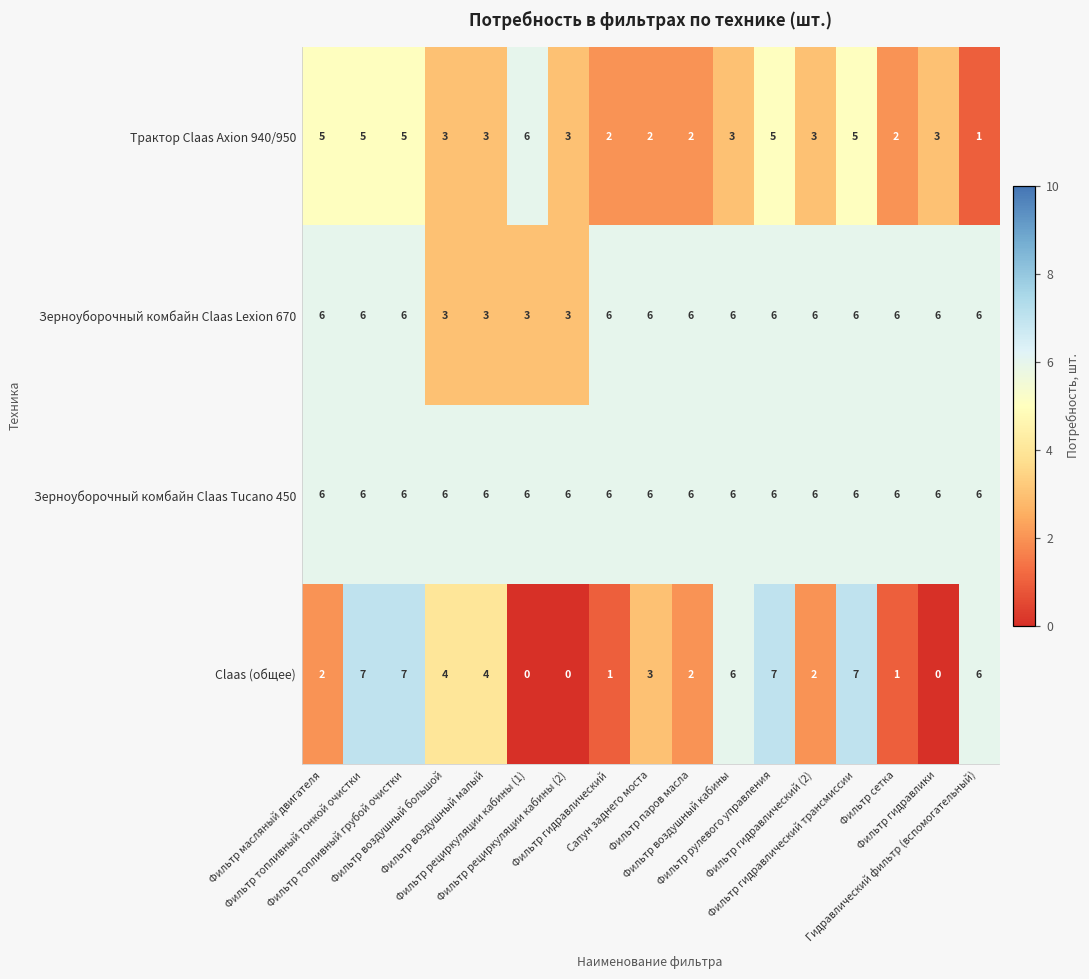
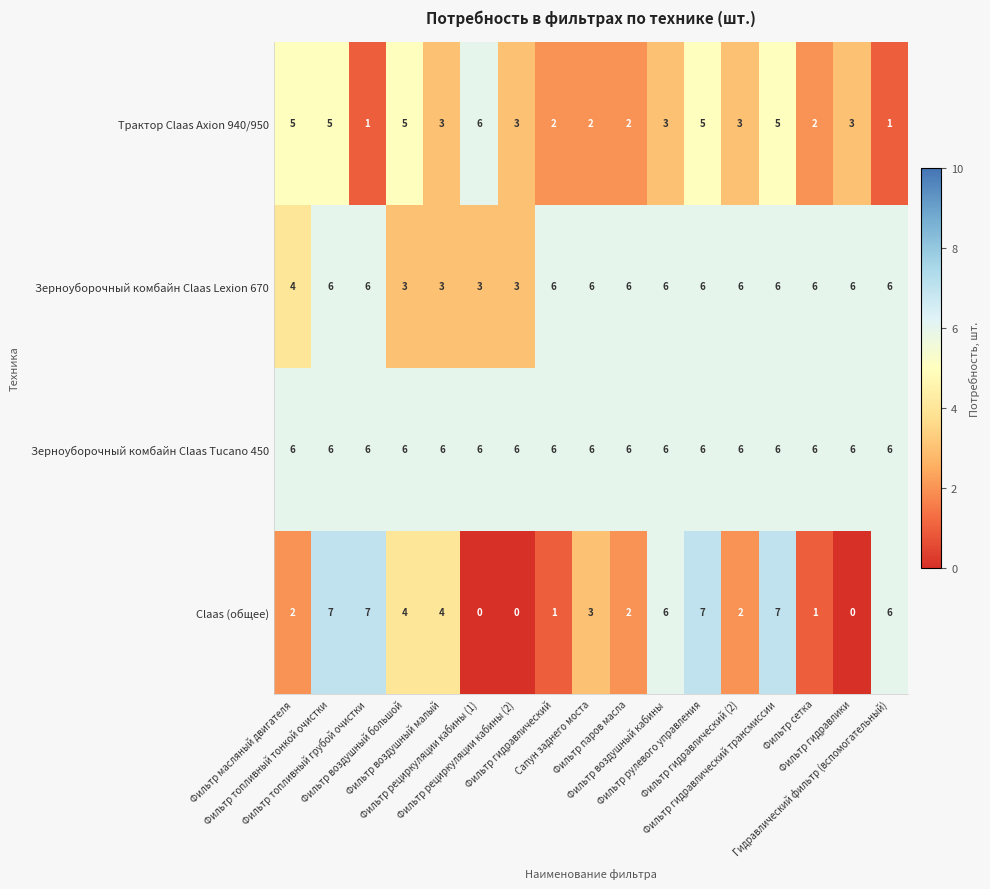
  {
    "Трактор Claas Axion 940/950": {
      "Фильтр масляный двигателя": 5,
      "Фильтр топливный тонкой очистки": 5,
-     "Фильтр топливный грубой очистки": 5,
-     "Фильтр воздушный большой": 3,
+     "Фильтр топливный грубой очистки": 1,
+     "Фильтр воздушный большой": 5,
      "Фильтр воздушный малый": 3,
      "Фильтр рециркуляции кабины (1)": 6,
      "Фильтр рециркуляции кабины (2)": 3,
      "Фильтр гидравлический": 2,
      "Сапун заднего моста": 2,
      "Фильтр паров масла": 2,
      "Фильтр воздушный кабины": 3,
      "Фильтр рулевого управления": 5,
      "Фильтр гидравлический (2)": 3,
      "Фильтр гидравлический трансмиссии": 5,
      "Фильтр сетка": 2,
      "Фильтр гидравлики": 3,
      "Гидравлический фильтр (вспомогательный)": 1
    },
    "Зерноуборочный комбайн Claas Lexion 670": {
-     "Фильтр масляный двигателя": 6,
+     "Фильтр масляный двигателя": 4,
      "Фильтр топливный тонкой очистки": 6,
      "Фильтр топливный грубой очистки": 6,
      "Фильтр воздушный большой": 3,
      "Фильтр воздушный малый": 3,
      "Фильтр рециркуляции кабины (1)": 3,
      "Фильтр рециркуляции кабины (2)": 3,
      "Фильтр гидравлический": 6,
      "Сапун заднего моста": 6,
      "Фильтр паров масла": 6,
      "Фильтр воздушный кабины": 6,
      "Фильтр рулевого управления": 6,
      "Фильтр гидравлический (2)": 6,
      "Фильтр гидравлический трансмиссии": 6,
      "Фильтр сетка": 6,
      "Фильтр гидравлики": 6,
      "Гидравлический фильтр (вспомогательный)": 6
    },
    "Зерноуборочный комбайн Claas Tucano 450": {
      "Фильтр масляный двигателя": 6,
      "Фильтр топливный тонкой очистки": 6,
      "Фильтр топливный грубой очистки": 6,
      "Фильтр воздушный большой": 6,
      "Фильтр воздушный малый": 6,
      "Фильтр рециркуляции кабины (1)": 6,
      "Фильтр рециркуляции кабины (2)": 6,
      "Фильтр гидравлический": 6,
      "Сапун заднего моста": 6,
      "Фильтр паров масла": 6,
      "Фильтр воздушный кабины": 6,
      "Фильтр рулевого управления": 6,
      "Фильтр гидравлический (2)": 6,
      "Фильтр гидравлический трансмиссии": 6,
      "Фильтр сетка": 6,
      "Фильтр гидравлики": 6,
      "Гидравлический фильтр (вспомогательный)": 6
    },
    "Claas (общее)": {
      "Фильтр масляный двигателя": 2,
      "Фильтр топливный тонкой очистки": 7,
      "Фильтр топливный грубой очистки": 7,
      "Фильтр воздушный большой": 4,
      "Фильтр воздушный малый": 4,
      "Фильтр рециркуляции кабины (1)": 0,
      "Фильтр рециркуляции кабины (2)": 0,
      "Фильтр гидравлический": 1,
      "Сапун заднего моста": 3,
      "Фильтр паров масла": 2,
      "Фильтр воздушный кабины": 6,
      "Фильтр рулевого управления": 7,
      "Фильтр гидравлический (2)": 2,
      "Фильтр гидравлический трансмиссии": 7,
      "Фильтр сетка": 1,
      "Фильтр гидравлики": 0,
      "Гидравлический фильтр (вспомогательный)": 6
    }
  }
